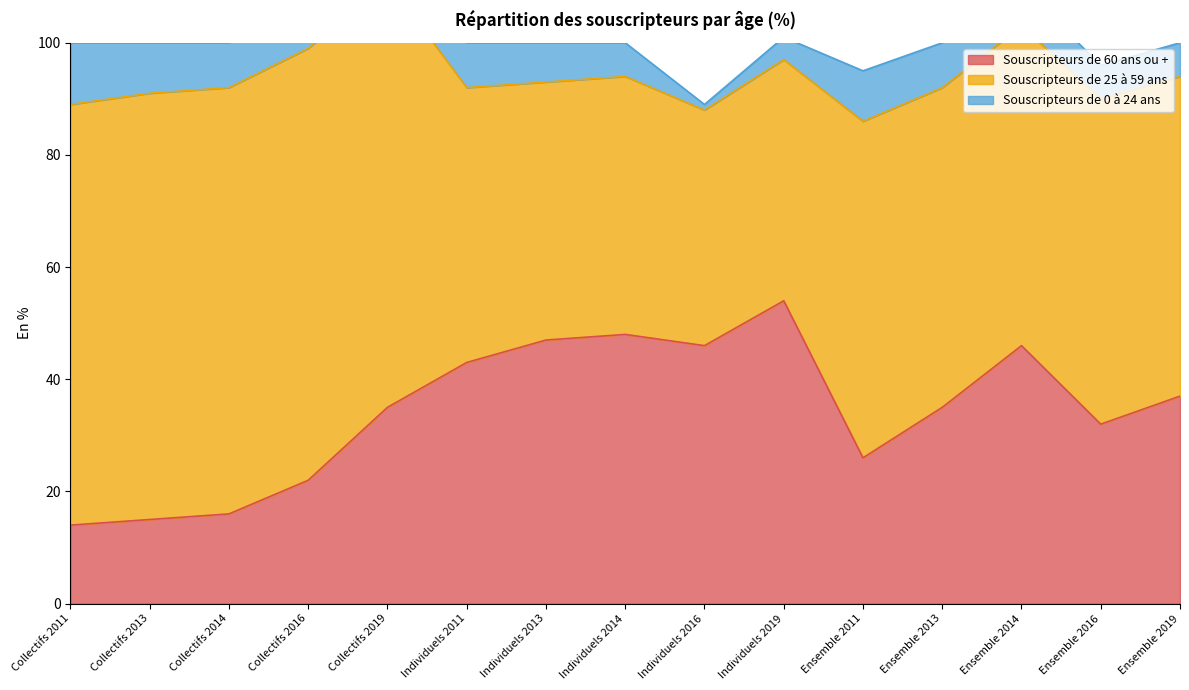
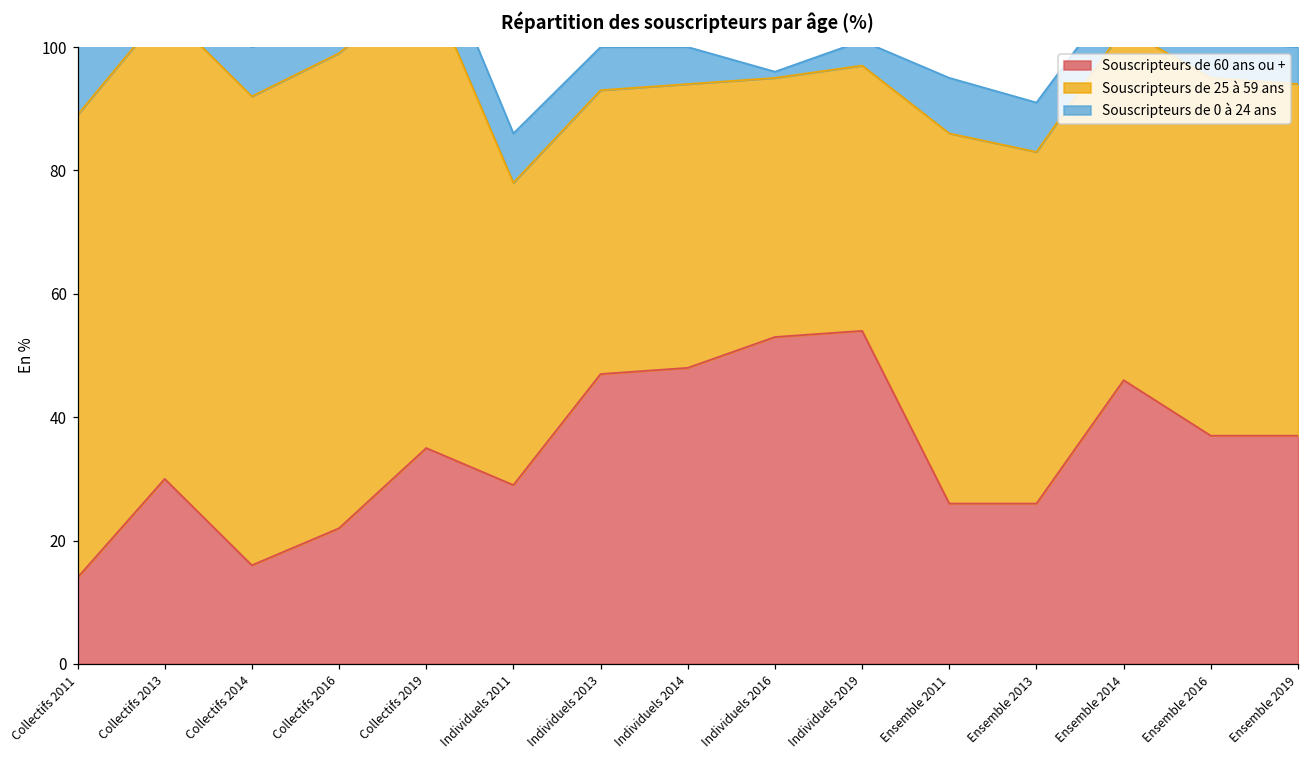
  {
    "Souscripteurs de 60 ans ou +": {
      "Collectifs 2011": 14,
-     "Collectifs 2013": 15,
+     "Collectifs 2013": 30,
      "Collectifs 2014": 16,
      "Collectifs 2016": 22,
      "Collectifs 2019": 35,
-     "Individuels 2011": 43,
+     "Individuels 2011": 29,
      "Individuels 2013": 47,
      "Individuels 2014": 48,
-     "Individuels 2016": 46,
+     "Individuels 2016": 53,
      "Individuels 2019": 54,
      "Ensemble 2011": 26,
-     "Ensemble 2013": 35,
+     "Ensemble 2013": 26,
      "Ensemble 2014": 46,
-     "Ensemble 2016": 32,
+     "Ensemble 2016": 37,
      "Ensemble 2019": 37
    },
    "Souscripteurs de 25 à 59 ans": {
      "Collectifs 2011": 75,
      "Collectifs 2014": 76,
      "Collectifs 2016": 77,
      "Individuels 2011": 49,
      "Individuels 2013": 46,
      "Individuels 2014": 46,
      "Individuels 2016": 42,
      "Individuels 2019": 43,
      "Ensemble 2011": 60,
      "Ensemble 2013": 57,
      "Ensemble 2019": 57
    },
    "Souscripteurs de 0 à 24 ans": {
      "Collectifs 2011": 11,
      "Collectifs 2014": 8,
      "Individuels 2011": 8,
      "Individuels 2013": 7,
      "Individuels 2014": 6,
      "Individuels 2016": 1,
      "Ensemble 2011": 9,
      "Ensemble 2013": 8,
      "Ensemble 2019": 6
    }
  }
